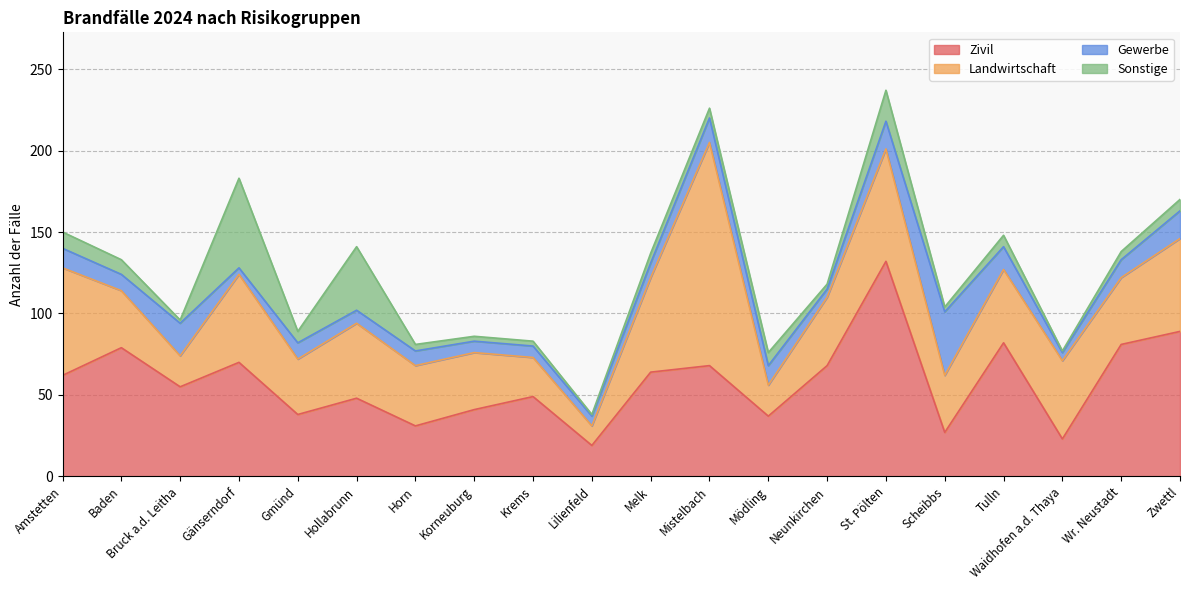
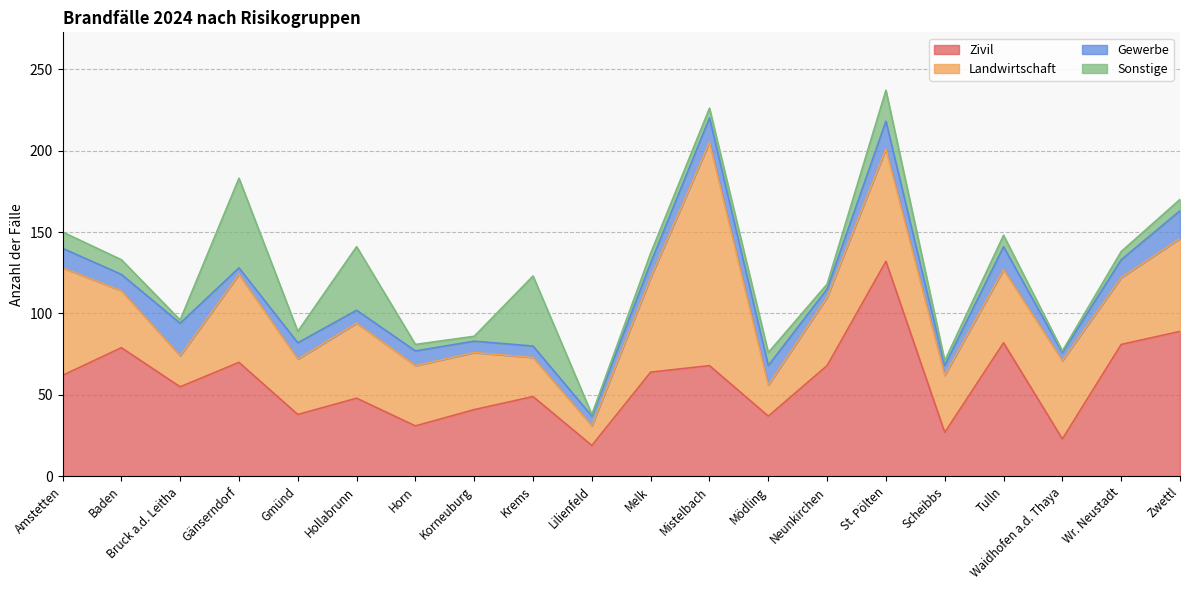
  {
    "Zivil": {
      "Amstetten": 62,
      "Baden": 79,
      "Bruck a.d. Leitha": 55,
      "Gänserndorf": 70,
      "Gmünd": 38,
      "Hollabrunn": 48,
      "Horn": 31,
      "Korneuburg": 41,
      "Krems": 49,
      "Lilienfeld": 19,
      "Melk": 64,
      "Mistelbach": 68,
      "Mödling": 37,
      "Neunkirchen": 68,
      "St. Pölten": 132,
      "Scheibbs": 27,
      "Tulln": 82,
      "Waidhofen a.d. Thaya": 23,
      "Wr. Neustadt": 81,
      "Zwettl": 89
    },
    "Landwirtschaft": {
      "Amstetten": 66,
      "Baden": 35,
      "Bruck a.d. Leitha": 19,
      "Gänserndorf": 54,
      "Gmünd": 34,
      "Hollabrunn": 46,
      "Horn": 37,
      "Korneuburg": 35,
      "Krems": 24,
      "Lilienfeld": 12,
      "Melk": 58,
      "Mistelbach": 137,
      "Mödling": 19,
      "Neunkirchen": 42,
      "St. Pölten": 69,
      "Scheibbs": 35,
      "Tulln": 45,
      "Waidhofen a.d. Thaya": 48,
      "Wr. Neustadt": 41,
      "Zwettl": 57
    },
    "Gewerbe": {
      "Amstetten": 12,
      "Baden": 10,
      "Bruck a.d. Leitha": 20,
      "Gänserndorf": 4,
      "Gmünd": 10,
      "Hollabrunn": 8,
      "Horn": 9,
      "Korneuburg": 7,
      "Krems": 7,
      "Melk": 9,
      "Mistelbach": 15,
      "Mödling": 12,
      "Neunkirchen": 5,
      "St. Pölten": 17,
-     "Scheibbs": 39,
+     "Scheibbs": 6,
      "Tulln": 14,
      "Wr. Neustadt": 11,
      "Zwettl": 17
    },
    "Sonstige": {
      "Amstetten": 10,
      "Baden": 9,
      "Bruck a.d. Leitha": 2,
      "Gänserndorf": 55,
      "Gmünd": 7,
      "Hollabrunn": 39,
      "Horn": 4,
      "Korneuburg": 3,
-     "Krems": 3,
+     "Krems": 43,
      "Melk": 6,
      "Mistelbach": 6,
      "Mödling": 8,
      "Neunkirchen": 3,
      "St. Pölten": 19,
      "Scheibbs": 3,
      "Tulln": 7,
      "Wr. Neustadt": 5,
      "Zwettl": 7
    }
  }
